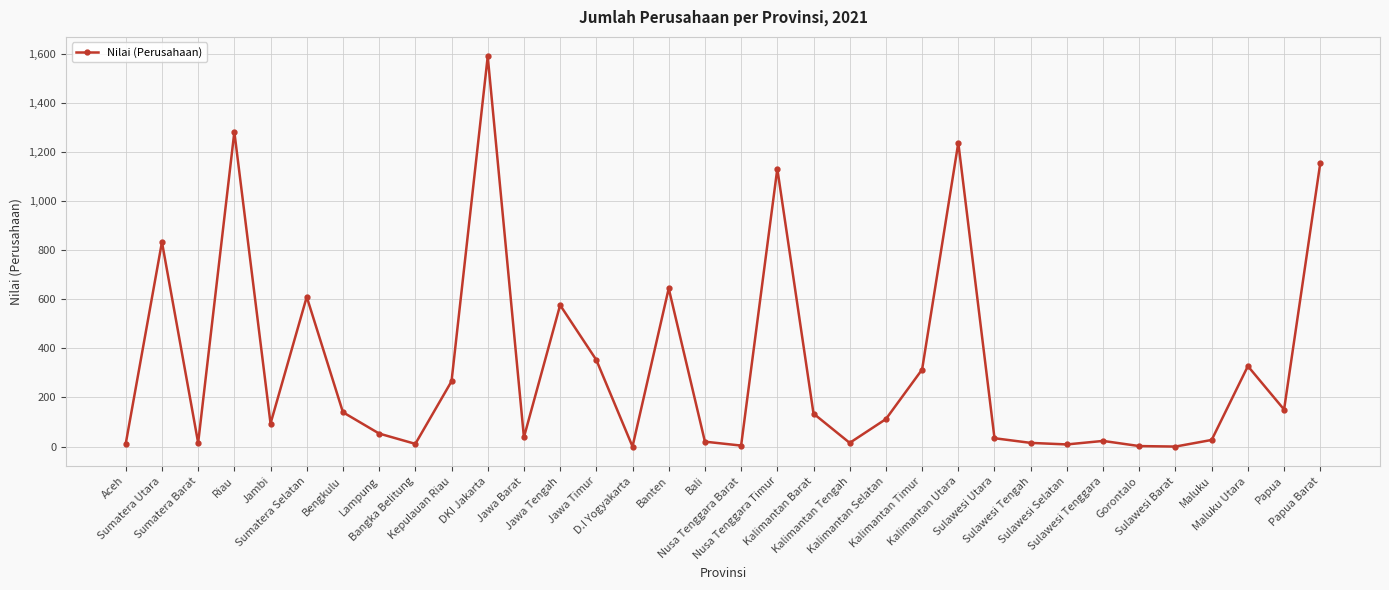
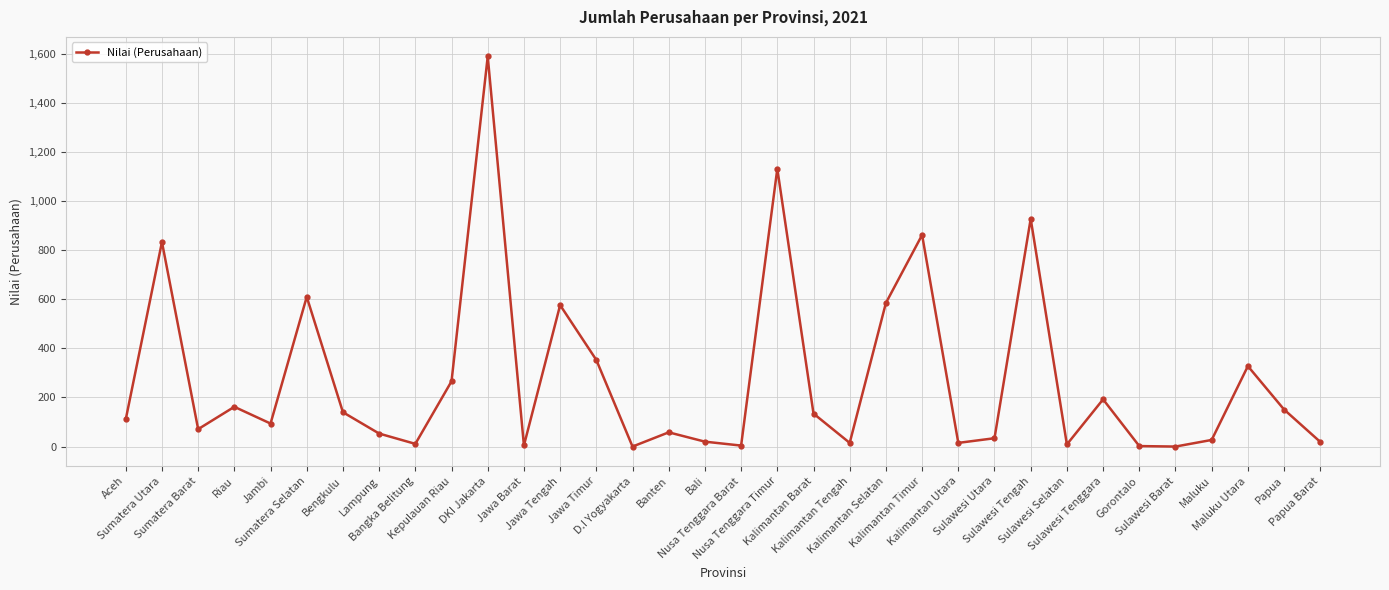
  {
-   "Aceh": "10",
+   "Aceh": "110",
    "Sumatera Utara": "830",
-   "Sumatera Barat": "20",
-   "Riau": "1,280",
+   "Sumatera Barat": "70",
+   "Riau": "160",
    "Jambi": "90",
    "Sumatera Selatan": "610",
    "Bengkulu": "140",
    "Lampung": "50",
    "Bangka Belitung": "10",
    "Kepulauan Riau": "270",
    "DKI Jakarta": "1,590",
-   "Jawa Barat": "40",
+   "Jawa Barat": "0",
    "Jawa Tengah": "580",
    "Jawa Timur": "350",
    "D.I Yogyakarta": "0",
-   "Banten": "640",
+   "Banten": "60",
    "Bali": "20",
    "Nusa Tenggara Barat": "0",
    "Nusa Tenggara Timur": "1,130",
    "Kalimantan Barat": "130",
    "Kalimantan Tengah": "20",
-   "Kalimantan Selatan": "110",
-   "Kalimantan Timur": "310",
-   "Kalimantan Utara": "1,240",
+   "Kalimantan Selatan": "590",
+   "Kalimantan Timur": "860",
+   "Kalimantan Utara": "20",
    "Sulawesi Utara": "30",
-   "Sulawesi Tengah": "20",
+   "Sulawesi Tengah": "930",
    "Sulawesi Selatan": "10",
-   "Sulawesi Tenggara": "20",
+   "Sulawesi Tenggara": "190",
    "Gorontalo": "0",
    "Sulawesi Barat": "0",
    "Maluku": "30",
    "Maluku Utara": "330",
    "Papua": "150",
-   "Papua Barat": "1,160"
+   "Papua Barat": "20"
  }
